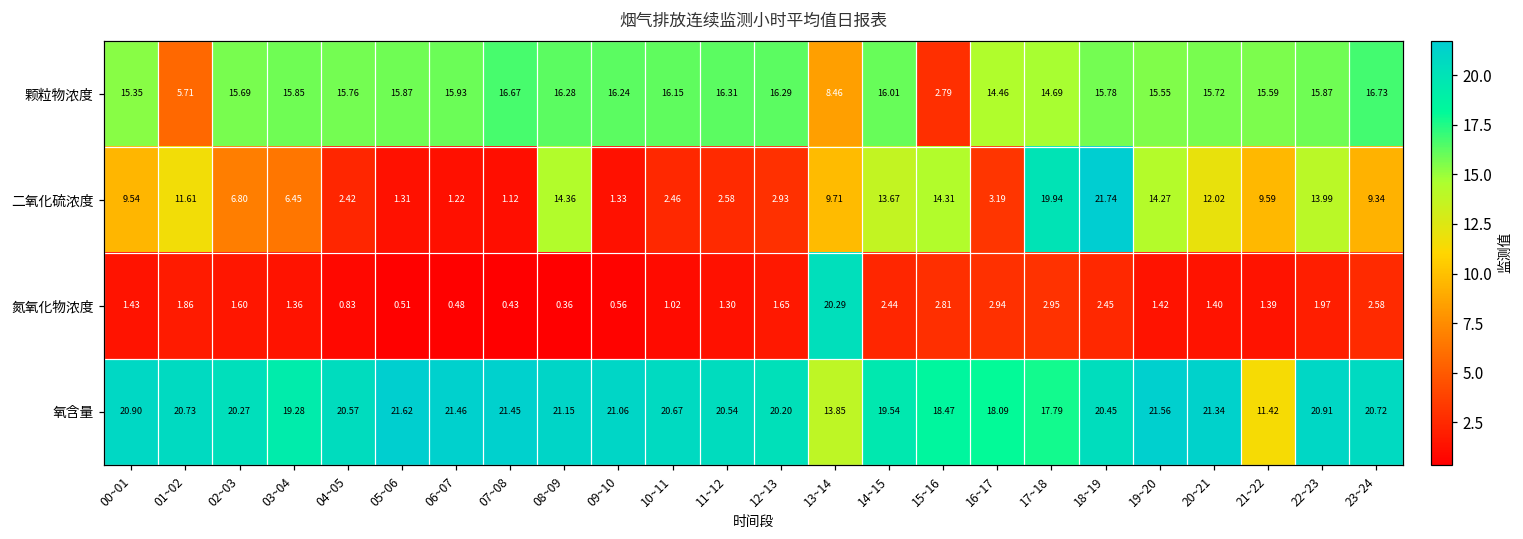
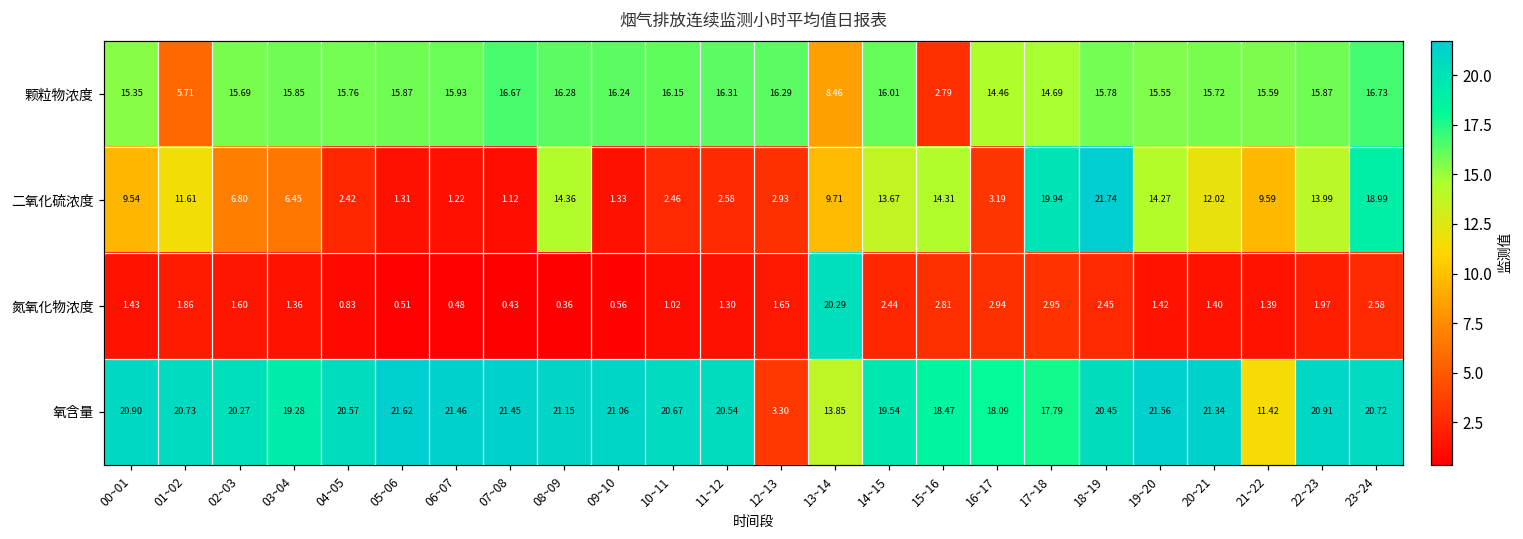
  {
    "颗粒物浓度": {
      "00~01": 15.35,
      "01~02": 5.71,
      "02~03": 15.69,
      "03~04": 15.85,
      "04~05": 15.76,
      "05~06": 15.87,
      "06~07": 15.93,
      "07~08": 16.67,
      "08~09": 16.28,
      "09~10": 16.24,
      "10~11": 16.15,
      "11~12": 16.31,
      "12~13": 16.29,
      "13~14": 8.46,
      "14~15": 16.01,
      "15~16": 2.79,
      "16~17": 14.46,
      "17~18": 14.69,
      "18~19": 15.78,
      "19~20": 15.55,
      "20~21": 15.72,
      "21~22": 15.59,
      "22~23": 15.87,
      "23~24": 16.73
    },
    "二氧化硫浓度": {
      "00~01": 9.54,
      "01~02": 11.61,
      "02~03": 6.80,
      "03~04": 6.45,
      "04~05": 2.42,
      "05~06": 1.31,
      "06~07": 1.22,
      "07~08": 1.12,
      "08~09": 14.36,
      "09~10": 1.33,
      "10~11": 2.46,
      "11~12": 2.58,
      "12~13": 2.93,
      "13~14": 9.71,
      "14~15": 13.67,
      "15~16": 14.31,
      "16~17": 3.19,
      "17~18": 19.94,
      "18~19": 21.74,
      "19~20": 14.27,
      "20~21": 12.02,
      "21~22": 9.59,
      "22~23": 13.99,
-     "23~24": 9.34
+     "23~24": 18.99
    },
    "氮氧化物浓度": {
      "00~01": 1.43,
      "01~02": 1.86,
      "02~03": 1.60,
      "03~04": 1.36,
      "04~05": 0.83,
      "05~06": 0.51,
      "06~07": 0.48,
      "07~08": 0.43,
      "08~09": 0.36,
      "09~10": 0.56,
      "10~11": 1.02,
      "11~12": 1.30,
      "12~13": 1.65,
      "13~14": 20.29,
      "14~15": 2.44,
      "15~16": 2.81,
      "16~17": 2.94,
      "17~18": 2.95,
      "18~19": 2.45,
      "19~20": 1.42,
      "20~21": 1.40,
      "21~22": 1.39,
      "22~23": 1.97,
      "23~24": 2.58
    },
    "氧含量": {
      "00~01": 20.90,
      "01~02": 20.73,
      "02~03": 20.27,
      "03~04": 19.28,
      "04~05": 20.57,
      "05~06": 21.62,
      "06~07": 21.46,
      "07~08": 21.45,
      "08~09": 21.15,
      "09~10": 21.06,
      "10~11": 20.67,
      "11~12": 20.54,
-     "12~13": 20.20,
+     "12~13": 3.30,
      "13~14": 13.85,
      "14~15": 19.54,
      "15~16": 18.47,
      "16~17": 18.09,
      "17~18": 17.79,
      "18~19": 20.45,
      "19~20": 21.56,
      "20~21": 21.34,
      "21~22": 11.42,
      "22~23": 20.91,
      "23~24": 20.72
    }
  }
